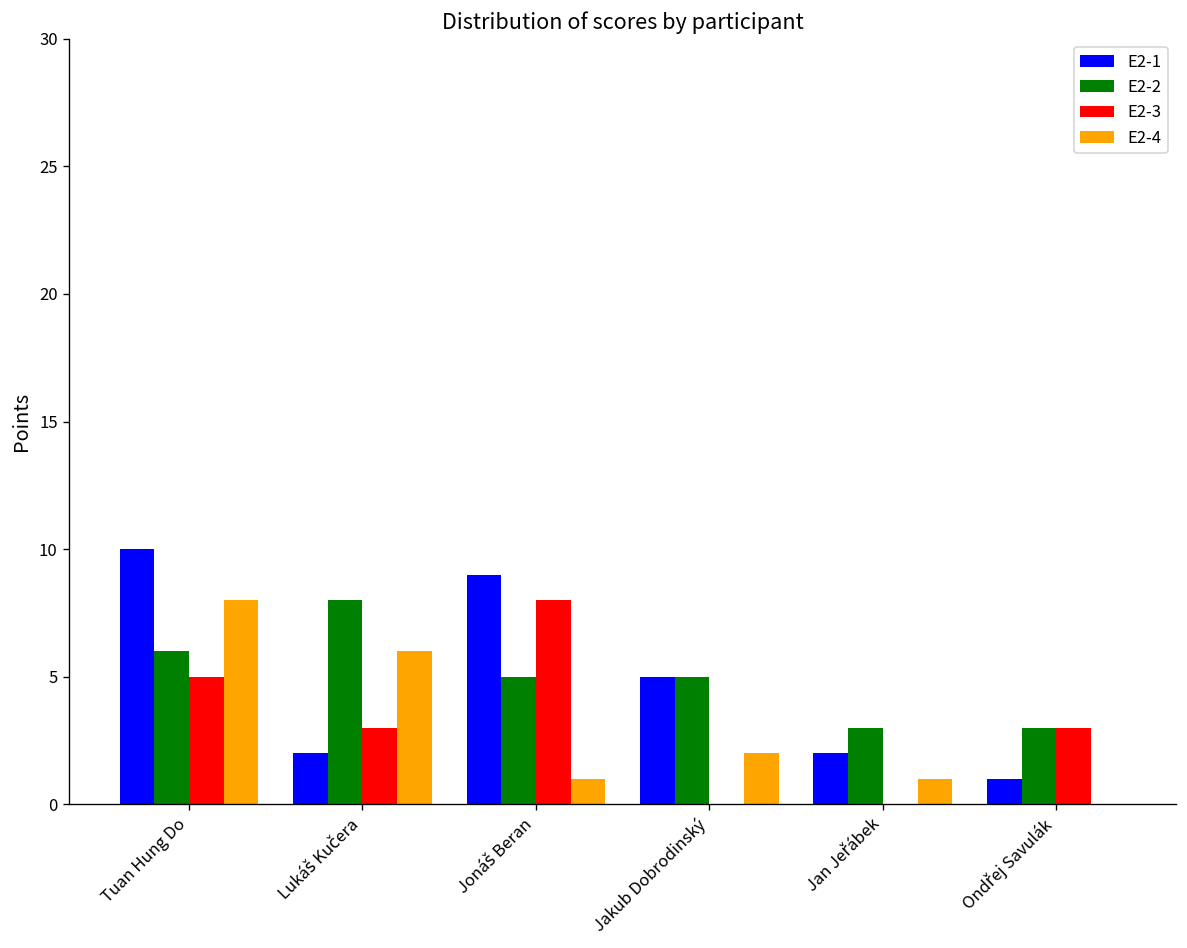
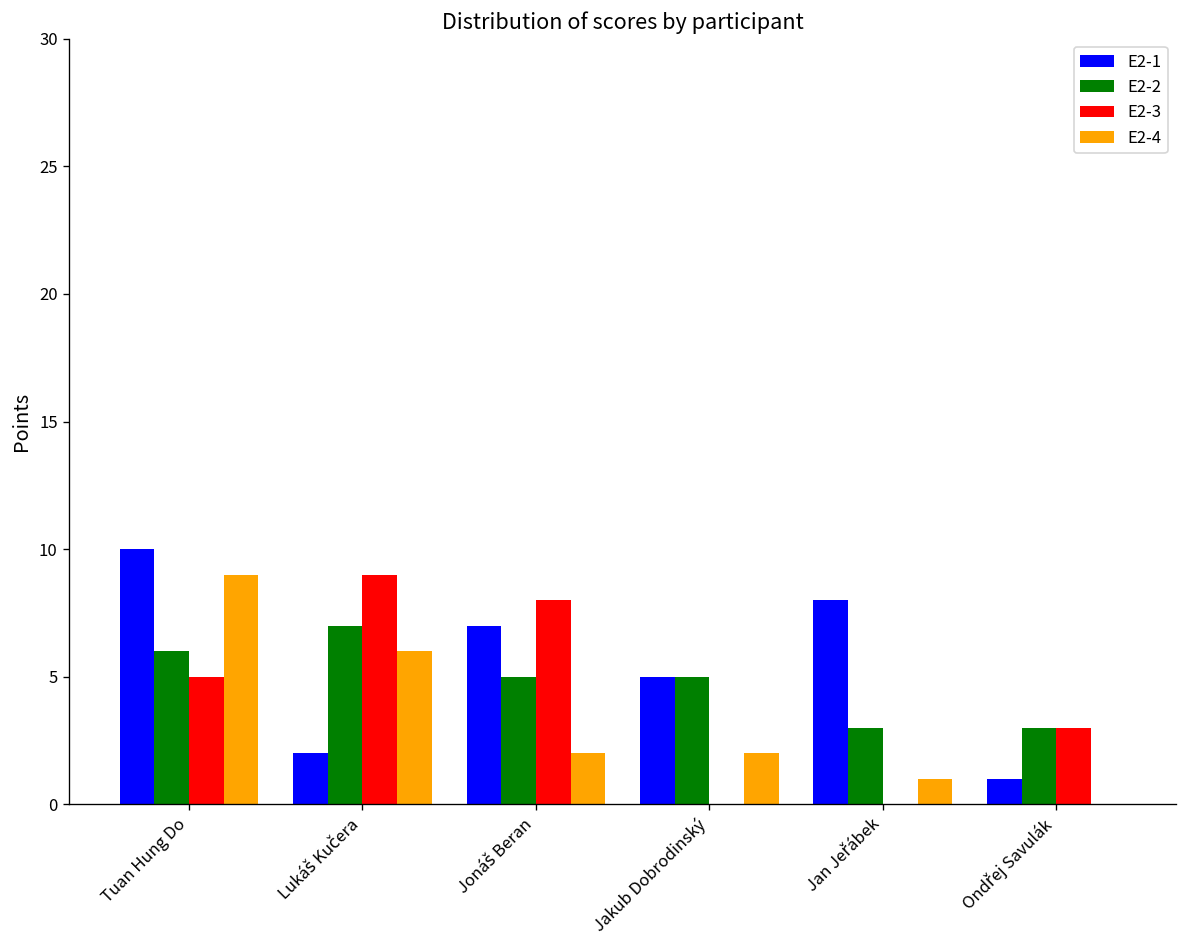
  {
    "E2-1": {
      "Tuan Hung Do": 10,
      "Lukáš Kučera": 2,
-     "Jonáš Beran": 9,
+     "Jonáš Beran": 7,
      "Jakub Dobrodinský": 5,
-     "Jan Jeřábek": 2,
+     "Jan Jeřábek": 8,
      "Ondřej Savulák": 1
    },
    "E2-2": {
      "Tuan Hung Do": 6,
-     "Lukáš Kučera": 8,
+     "Lukáš Kučera": 7,
      "Jonáš Beran": 5,
      "Jakub Dobrodinský": 5,
      "Jan Jeřábek": 3,
      "Ondřej Savulák": 3
    },
    "E2-3": {
      "Tuan Hung Do": 5,
-     "Lukáš Kučera": 3,
+     "Lukáš Kučera": 9,
      "Jonáš Beran": 8,
      "Jakub Dobrodinský": 0,
      "Jan Jeřábek": 0,
      "Ondřej Savulák": 3
    },
    "E2-4": {
-     "Tuan Hung Do": 8,
+     "Tuan Hung Do": 9,
      "Lukáš Kučera": 6,
-     "Jonáš Beran": 1,
+     "Jonáš Beran": 2,
      "Jakub Dobrodinský": 2,
      "Jan Jeřábek": 1,
      "Ondřej Savulák": 0
    }
  }
